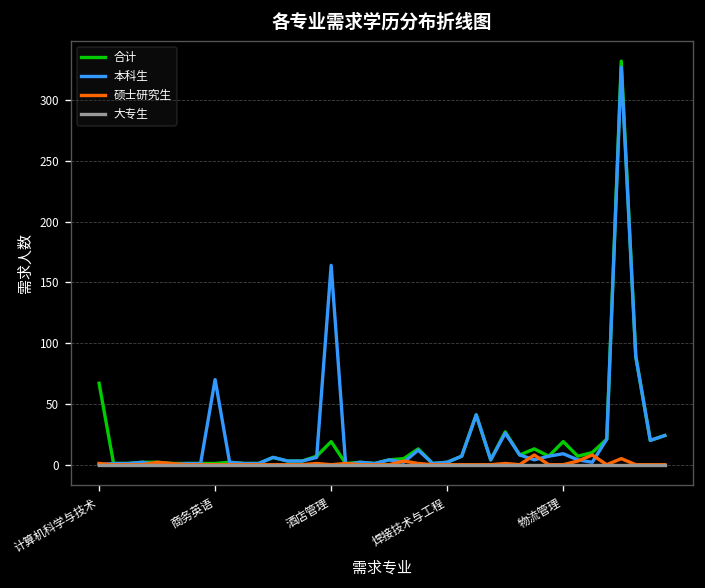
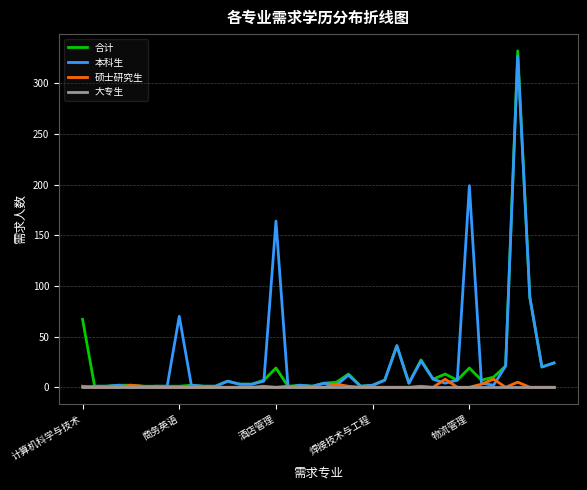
  {
    "合计": {
      "计算机科学与技术": 67,
      "酒店管理": 19,
      "物流管理": 19
    },
    "本科生": {
      "商务英语": 70,
      "酒店管理": 164,
-     "物流管理": 9
+     "物流管理": 199
    }
  }
